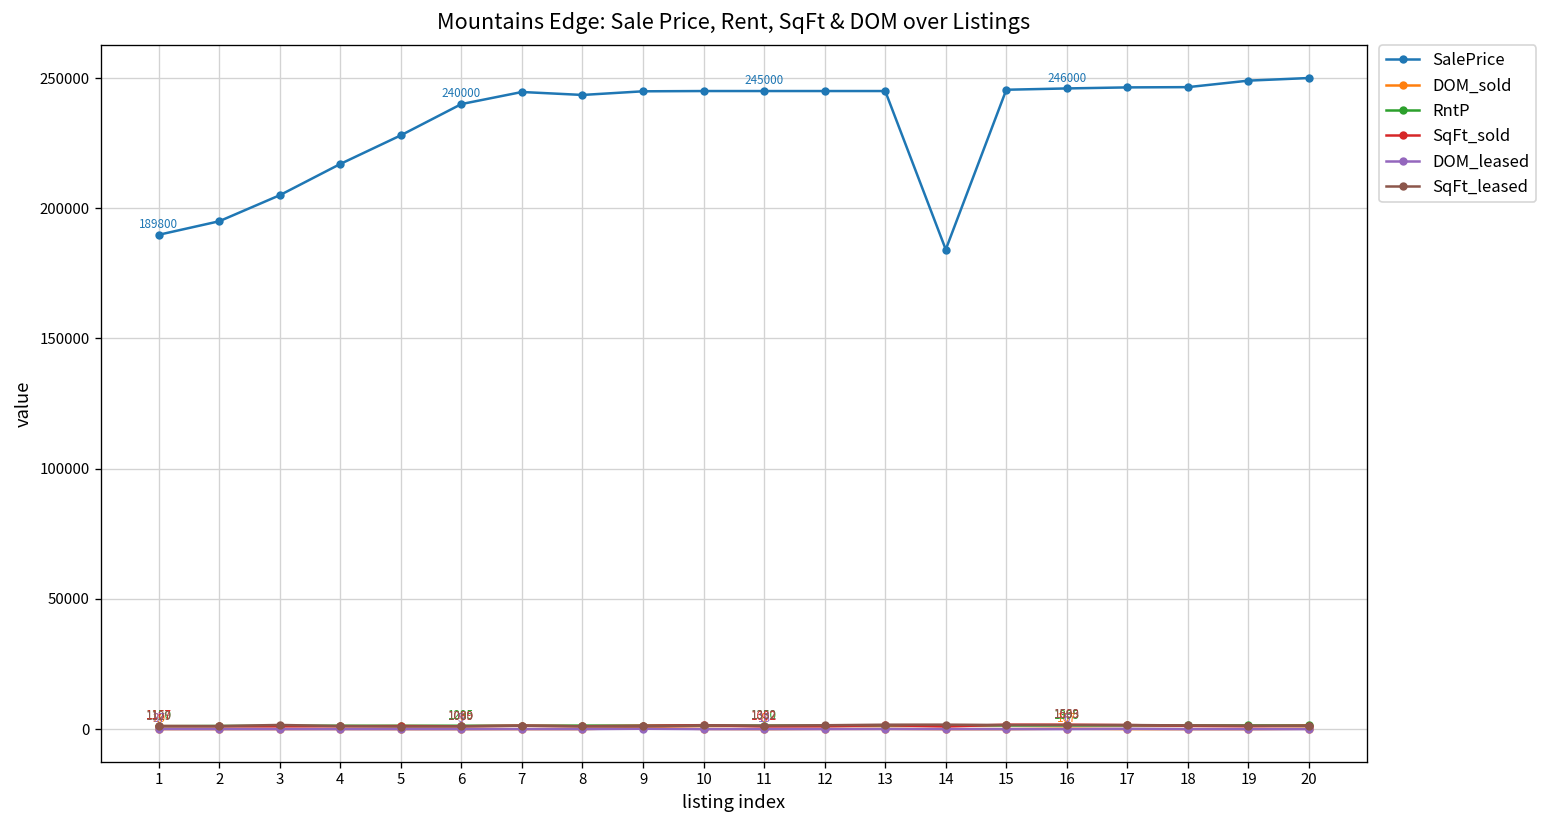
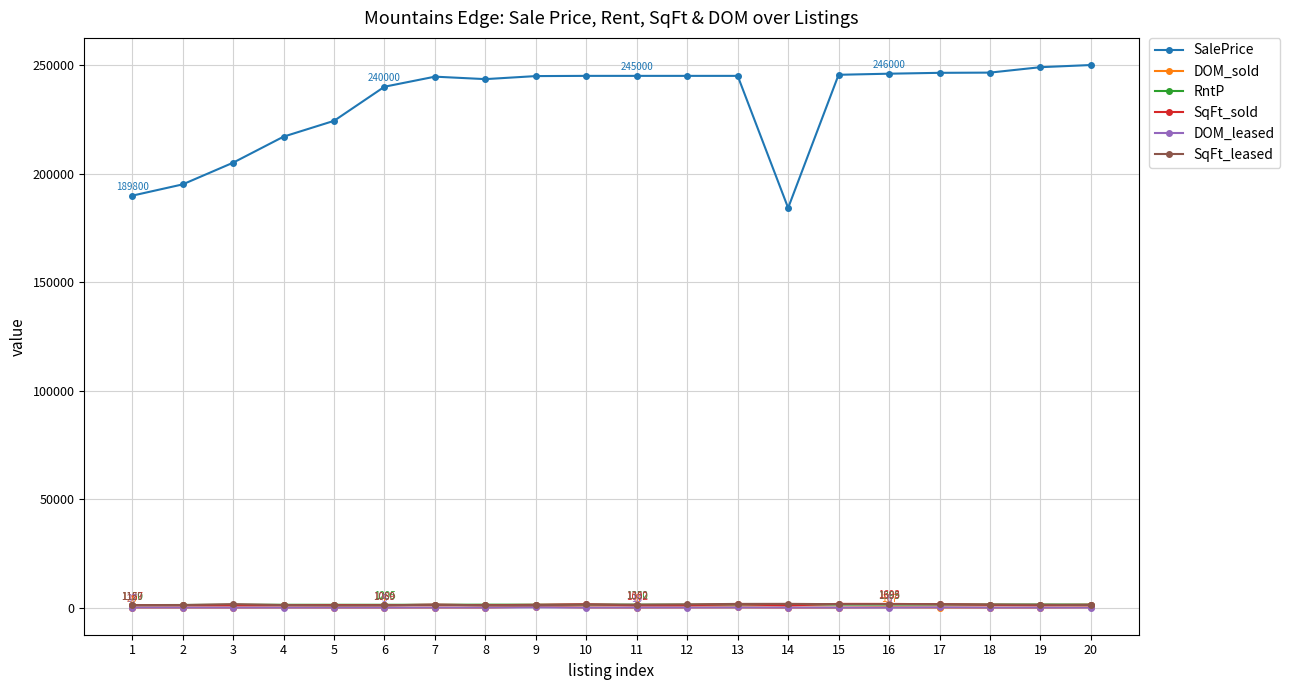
  {
    "SalePrice": {
      "2": 195000,
      "3": 205000,
      "4": 217000,
-     "5": 228000,
+     "5": 224000,
      "7": 245000,
      "8": 244000,
      "9": 245000,
      "10": 245000,
      "12": 245000,
      "13": 245000,
      "14": 184000,
      "15": 246000,
      "17": 246000,
      "18": 247000,
      "19": 249000,
      "20": 250000
    }
  }
